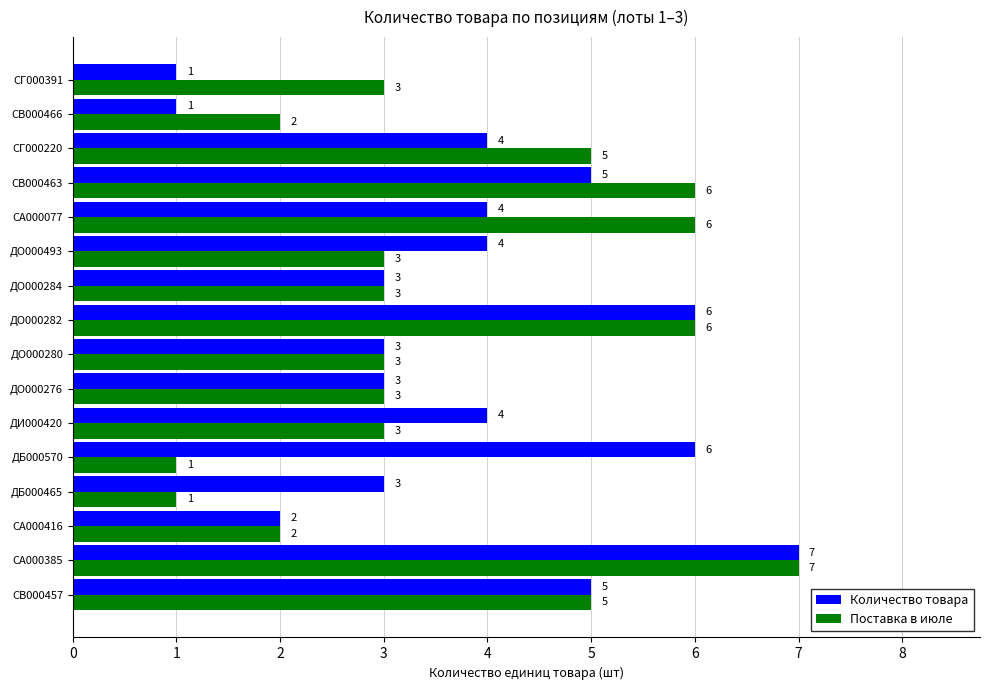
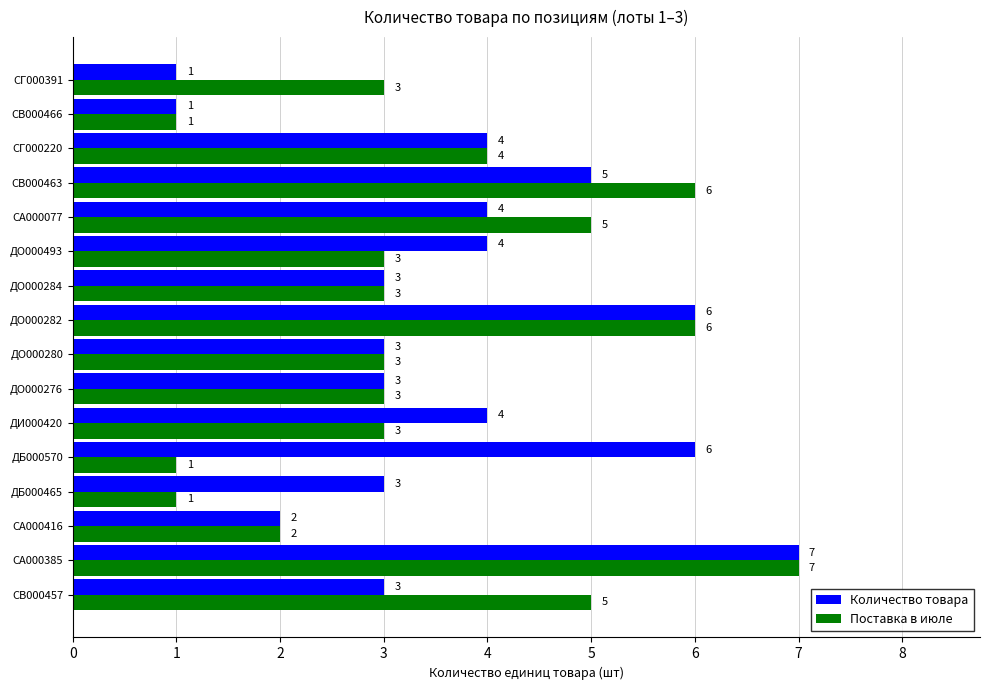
  {
    "Количество товара": {
      "СГ000391": 1,
      "СВ000466": 1,
      "СГ000220": 4,
      "СВ000463": 5,
      "СА000077": 4,
      "ДО000493": 4,
      "ДО000284": 3,
      "ДО000282": 6,
      "ДО000280": 3,
      "ДО000276": 3,
      "ДИ000420": 4,
      "ДБ000570": 6,
      "ДБ000465": 3,
      "СА000416": 2,
      "СА000385": 7,
-     "СВ000457": 5
+     "СВ000457": 3
    },
    "Поставка в июле": {
      "СГ000391": 3,
-     "СВ000466": 2,
-     "СГ000220": 5,
+     "СВ000466": 1,
+     "СГ000220": 4,
      "СВ000463": 6,
-     "СА000077": 6,
+     "СА000077": 5,
      "ДО000493": 3,
      "ДО000284": 3,
      "ДО000282": 6,
      "ДО000280": 3,
      "ДО000276": 3,
      "ДИ000420": 3,
      "ДБ000570": 1,
      "ДБ000465": 1,
      "СА000416": 2,
      "СА000385": 7,
      "СВ000457": 5
    }
  }
